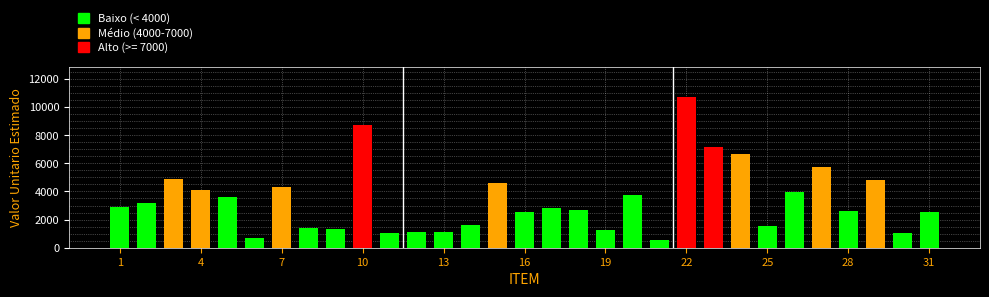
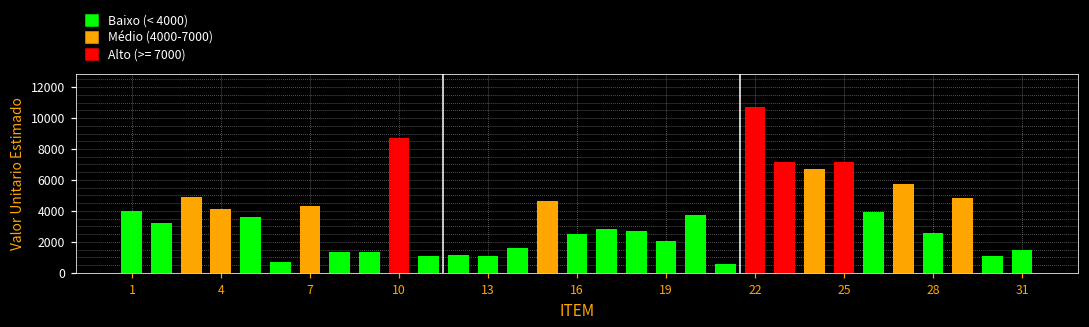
  {
-   "1": 2900,
+   "1": 4000,
    "4": 4100,
    "7": 4300,
    "10": 8700,
    "13": 1100,
    "16": 2500,
-   "19": 1200,
+   "19": 2100,
    "22": 10700,
-   "25": 1500,
+   "25": 7100,
    "28": 2600,
-   "31": 2600
+   "31": 1500
  }
